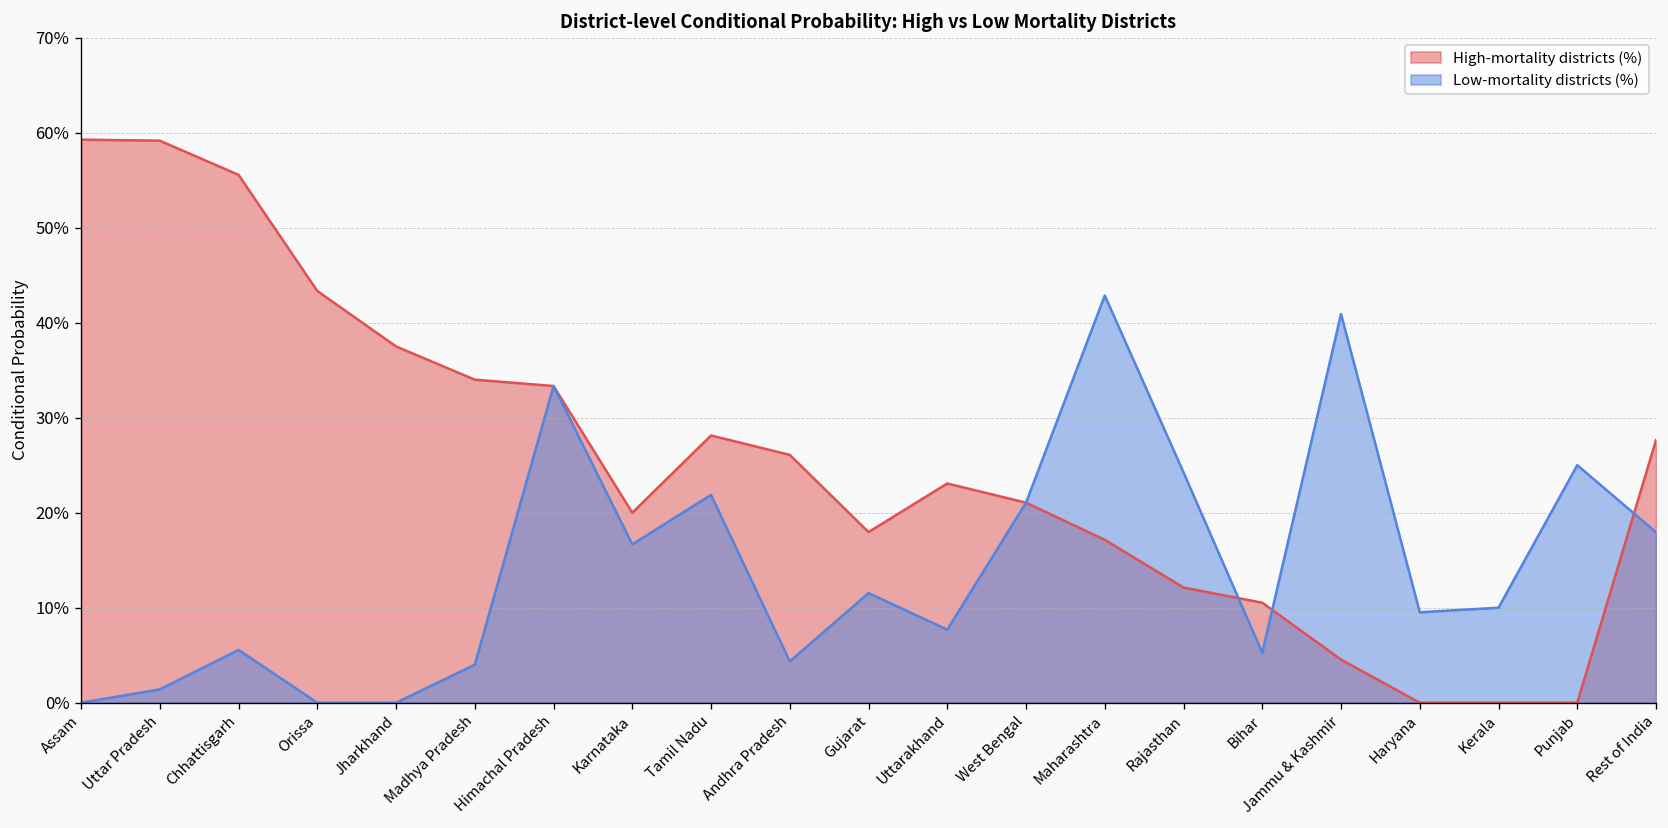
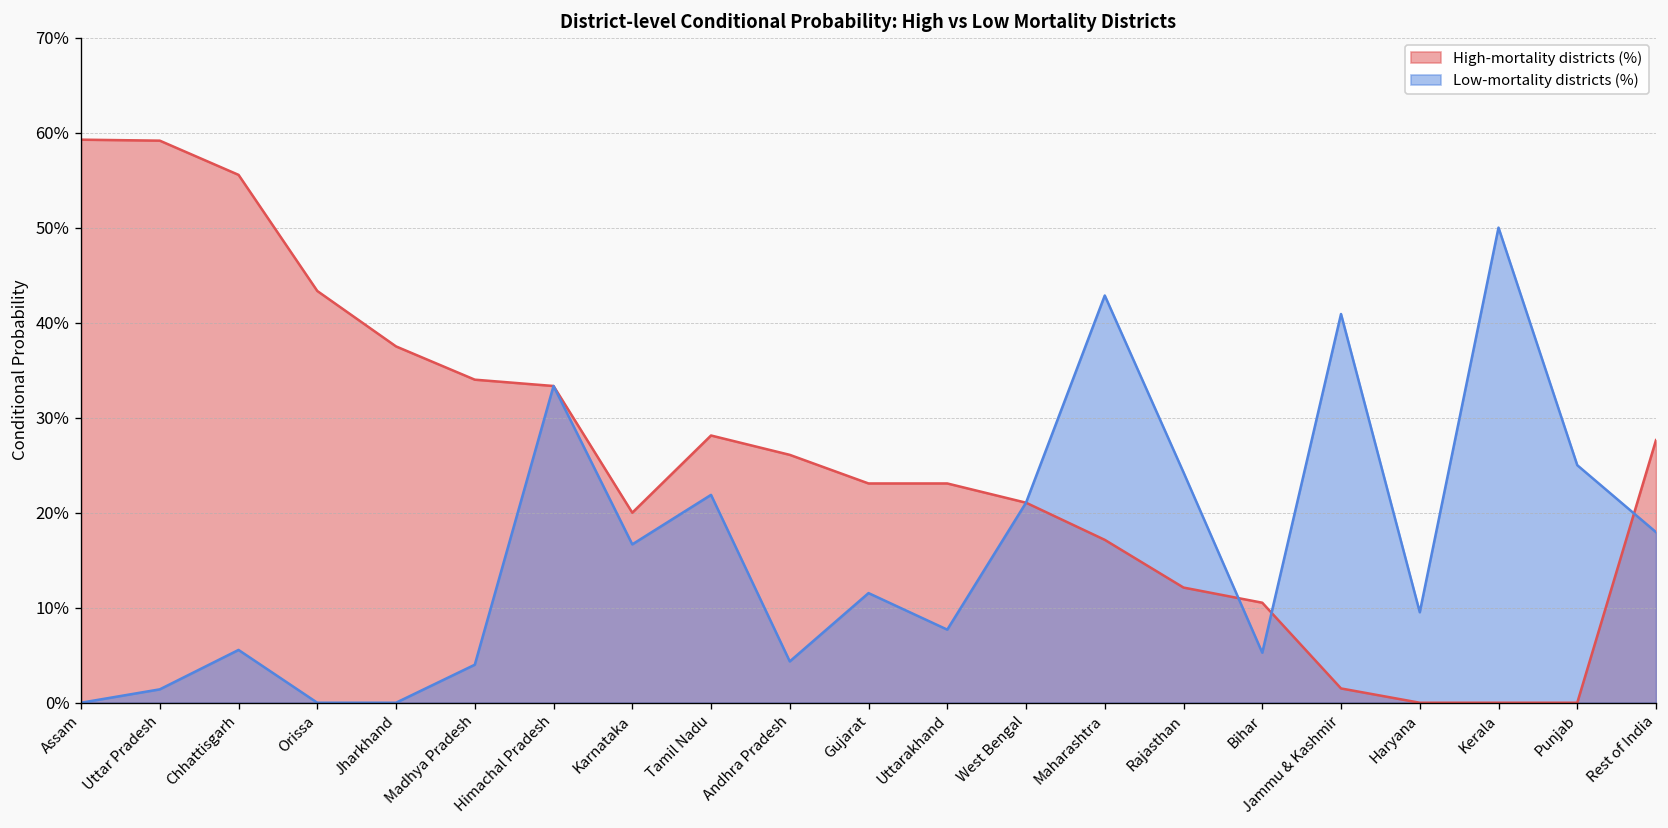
  {
    "High-mortality districts (%)": {
      "Assam": "59%",
      "Uttar Pradesh": "59%",
      "Chhattisgarh": "56%",
      "Orissa": "43%",
      "Jharkhand": "38%",
      "Madhya Pradesh": "34%",
      "Karnataka": "20%",
      "Tamil Nadu": "28%",
      "Andhra Pradesh": "26%",
-     "Gujarat": "18%",
+     "Gujarat": "23%",
      "Uttarakhand": "23%",
      "Maharashtra": "17%",
      "Rajasthan": "12%",
      "Bihar": "11%",
-     "Jammu & Kashmir": "5%",
+     "Jammu & Kashmir": "2%",
      "Haryana": "0%",
      "Kerala": "0%",
      "Punjab": "0%",
      "Rest of India": "28%"
    },
    "Low-mortality districts (%)": {
      "Assam": "0%",
      "Uttar Pradesh": "1%",
      "Chhattisgarh": "6%",
      "Orissa": "0%",
      "Jharkhand": "0%",
      "Madhya Pradesh": "4%",
      "Karnataka": "17%",
      "Tamil Nadu": "22%",
      "Andhra Pradesh": "4%",
      "Gujarat": "12%",
      "Uttarakhand": "8%",
      "Maharashtra": "43%",
      "Rajasthan": "24%",
      "Bihar": "5%",
      "Jammu & Kashmir": "41%",
      "Haryana": "10%",
-     "Kerala": "10%",
+     "Kerala": "50%",
      "Punjab": "25%",
      "Rest of India": "18%"
    }
  }
